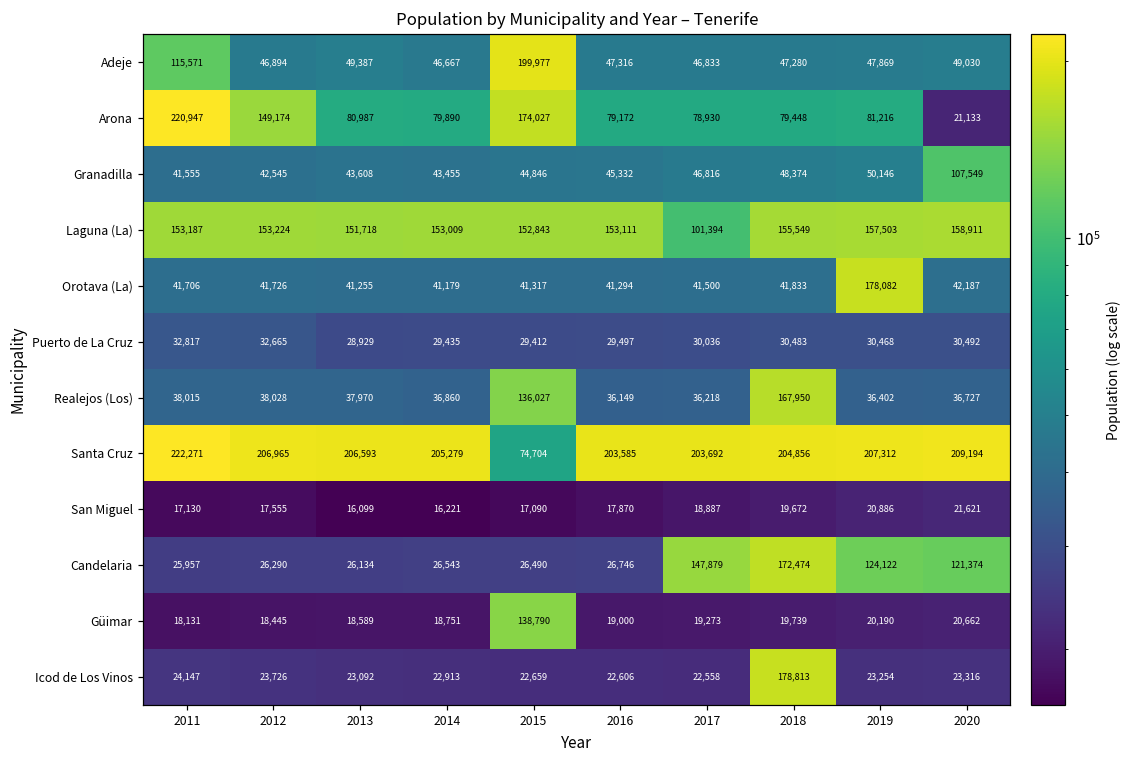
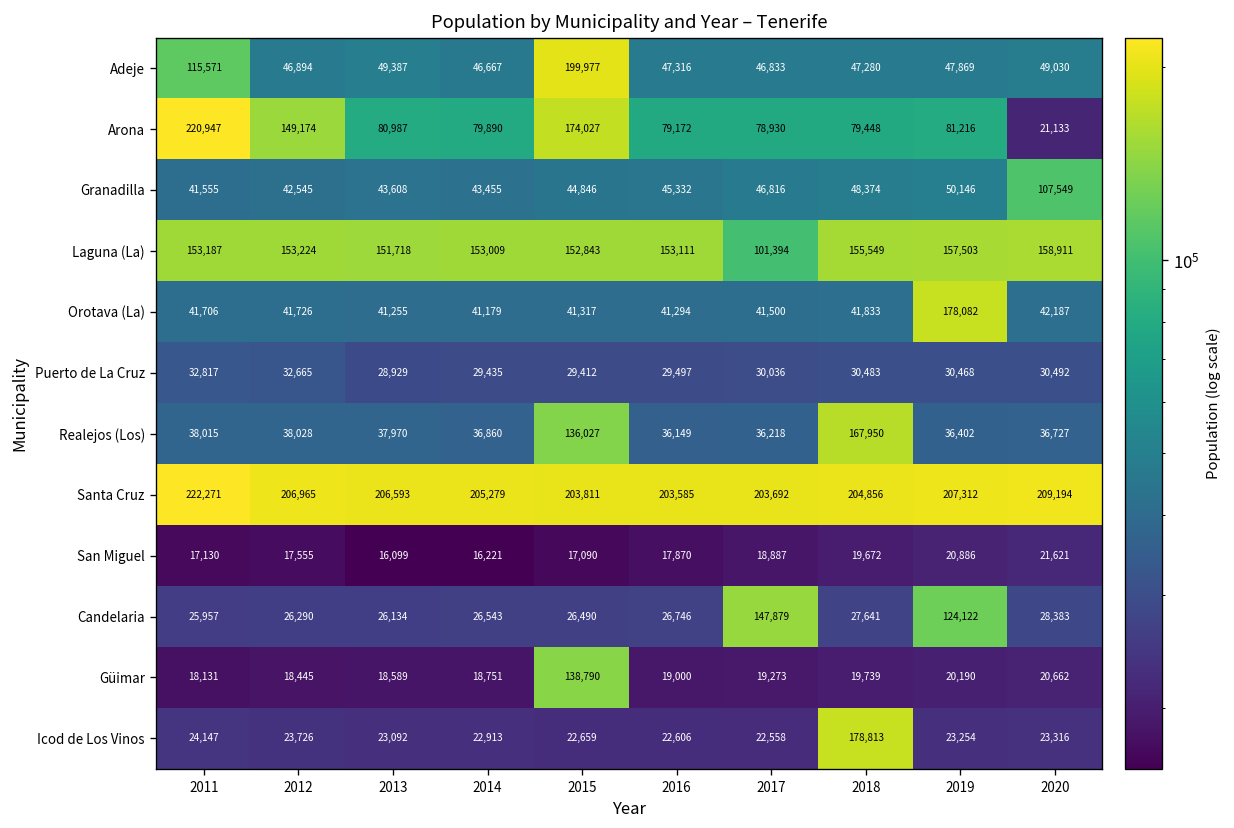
  {
    "Adeje": {
      "2011": "115,571",
      "2012": "46,894",
      "2013": "49,387",
      "2014": "46,667",
      "2015": "199,977",
      "2016": "47,316",
      "2017": "46,833",
      "2018": "47,280",
      "2019": "47,869",
      "2020": "49,030"
    },
    "Arona": {
      "2011": "220,947",
      "2012": "149,174",
      "2013": "80,987",
      "2014": "79,890",
      "2015": "174,027",
      "2016": "79,172",
      "2017": "78,930",
      "2018": "79,448",
      "2019": "81,216",
      "2020": "21,133"
    },
    "Granadilla": {
      "2011": "41,555",
      "2012": "42,545",
      "2013": "43,608",
      "2014": "43,455",
      "2015": "44,846",
      "2016": "45,332",
      "2017": "46,816",
      "2018": "48,374",
      "2019": "50,146",
      "2020": "107,549"
    },
    "Laguna (La)": {
      "2011": "153,187",
      "2012": "153,224",
      "2013": "151,718",
      "2014": "153,009",
      "2015": "152,843",
      "2016": "153,111",
      "2017": "101,394",
      "2018": "155,549",
      "2019": "157,503",
      "2020": "158,911"
    },
    "Orotava (La)": {
      "2011": "41,706",
      "2012": "41,726",
      "2013": "41,255",
      "2014": "41,179",
      "2015": "41,317",
      "2016": "41,294",
      "2017": "41,500",
      "2018": "41,833",
      "2019": "178,082",
      "2020": "42,187"
    },
    "Puerto de La Cruz": {
      "2011": "32,817",
      "2012": "32,665",
      "2013": "28,929",
      "2014": "29,435",
      "2015": "29,412",
      "2016": "29,497",
      "2017": "30,036",
      "2018": "30,483",
      "2019": "30,468",
      "2020": "30,492"
    },
    "Realejos (Los)": {
      "2011": "38,015",
      "2012": "38,028",
      "2013": "37,970",
      "2014": "36,860",
      "2015": "136,027",
      "2016": "36,149",
      "2017": "36,218",
      "2018": "167,950",
      "2019": "36,402",
      "2020": "36,727"
    },
    "Santa Cruz": {
      "2011": "222,271",
      "2012": "206,965",
      "2013": "206,593",
      "2014": "205,279",
-     "2015": "74,704",
+     "2015": "203,811",
      "2016": "203,585",
      "2017": "203,692",
      "2018": "204,856",
      "2019": "207,312",
      "2020": "209,194"
    },
    "San Miguel": {
      "2011": "17,130",
      "2012": "17,555",
      "2013": "16,099",
      "2014": "16,221",
      "2015": "17,090",
      "2016": "17,870",
      "2017": "18,887",
      "2018": "19,672",
      "2019": "20,886",
      "2020": "21,621"
    },
    "Candelaria": {
      "2011": "25,957",
      "2012": "26,290",
      "2013": "26,134",
      "2014": "26,543",
      "2015": "26,490",
      "2016": "26,746",
      "2017": "147,879",
-     "2018": "172,474",
+     "2018": "27,641",
      "2019": "124,122",
-     "2020": "121,374"
+     "2020": "28,383"
    },
    "Güimar": {
      "2011": "18,131",
      "2012": "18,445",
      "2013": "18,589",
      "2014": "18,751",
      "2015": "138,790",
      "2016": "19,000",
      "2017": "19,273",
      "2018": "19,739",
      "2019": "20,190",
      "2020": "20,662"
    },
    "Icod de Los Vinos": {
      "2011": "24,147",
      "2012": "23,726",
      "2013": "23,092",
      "2014": "22,913",
      "2015": "22,659",
      "2016": "22,606",
      "2017": "22,558",
      "2018": "178,813",
      "2019": "23,254",
      "2020": "23,316"
    }
  }
